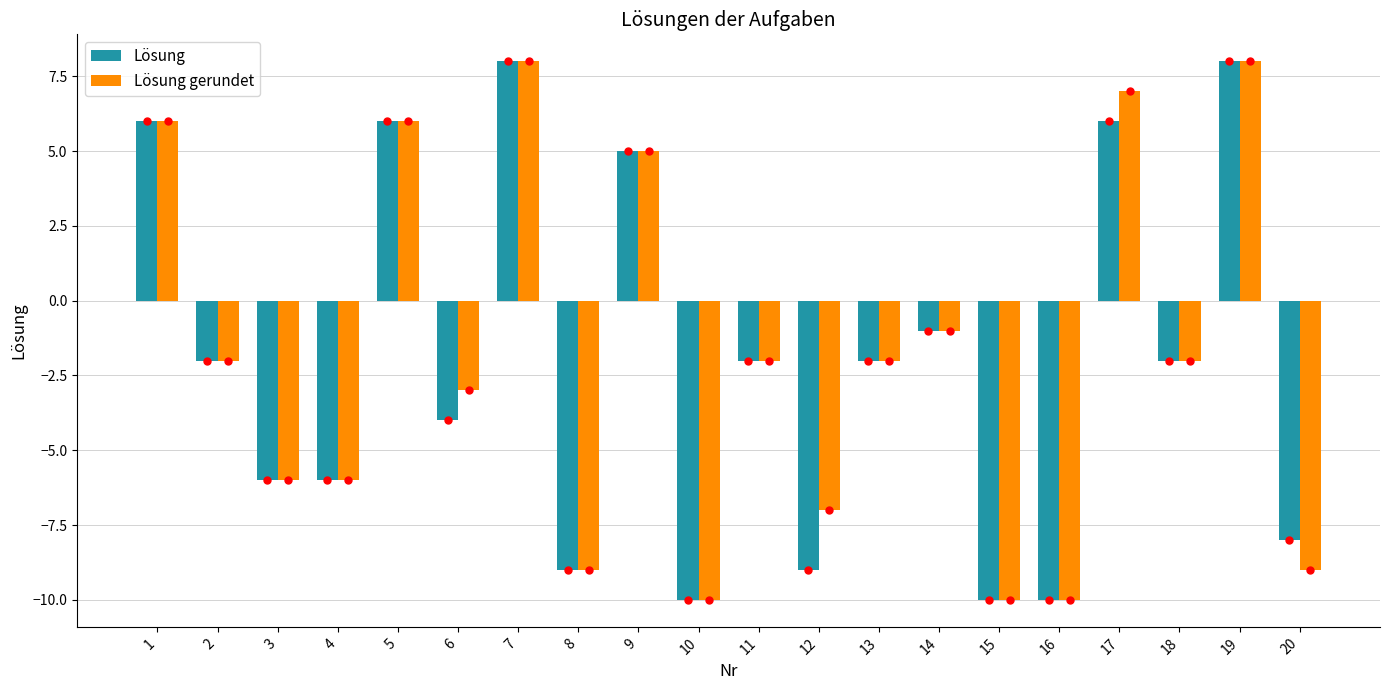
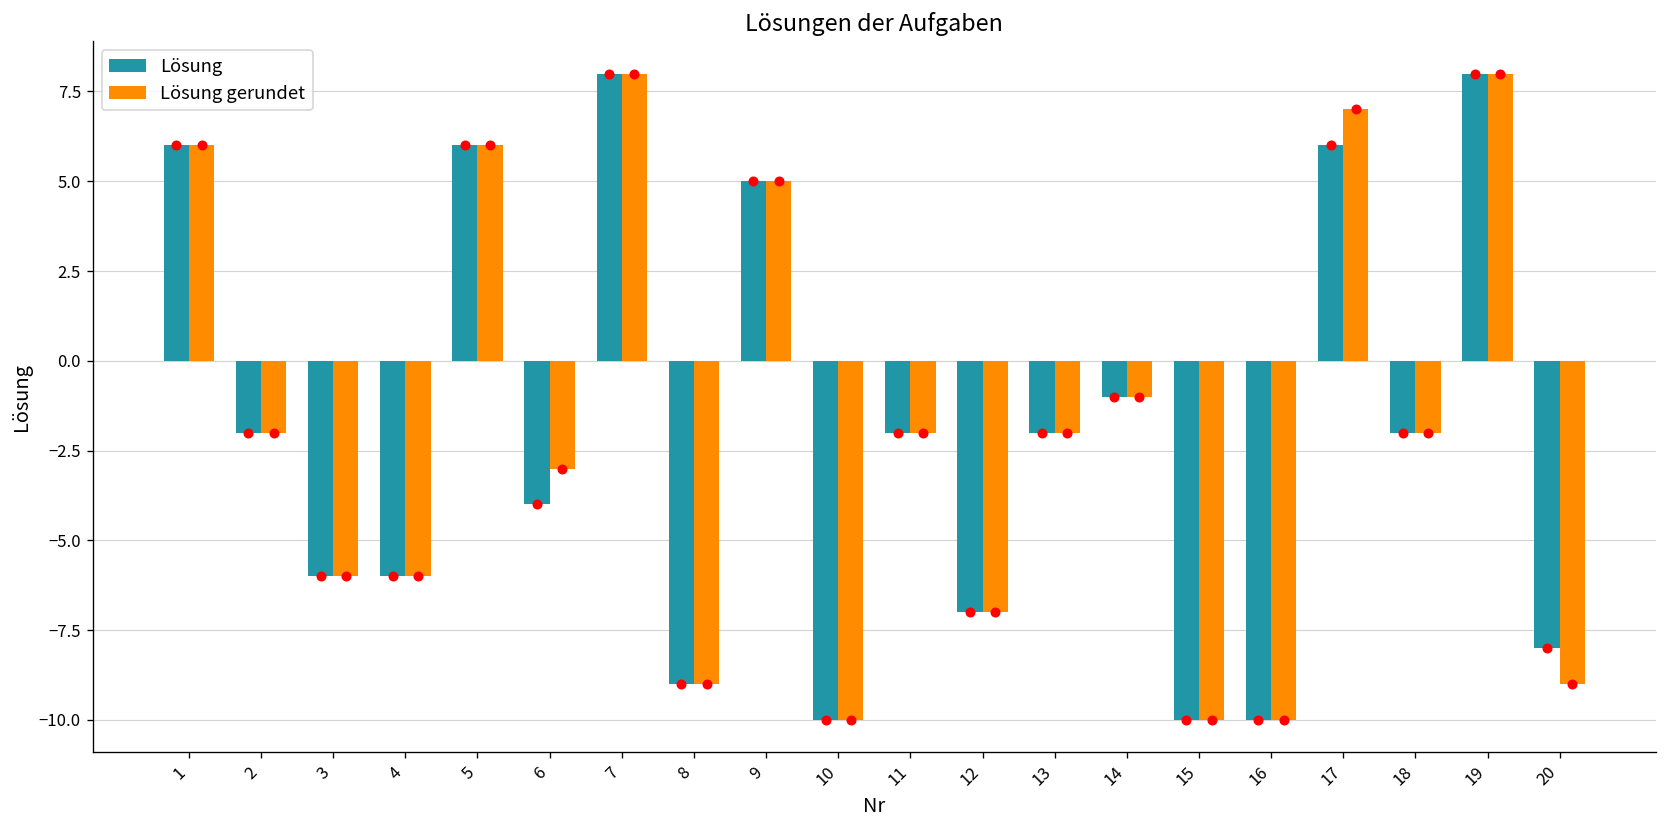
  {
    "Lösung": {
      "1": 6,
      "2": -2,
      "3": -6,
      "4": -6,
      "5": 6,
      "6": -4,
      "7": 8,
      "8": -9,
      "9": 5,
      "10": -10,
      "11": -2,
-     "12": -9,
+     "12": -7,
      "13": -2,
      "14": -1,
      "15": -10,
      "16": -10,
      "17": 6,
      "18": -2,
      "19": 8,
      "20": -8
    },
    "Lösung gerundet": {
      "1": 6,
      "2": -2,
      "3": -6,
      "4": -6,
      "5": 6,
      "6": -3,
      "7": 8,
      "8": -9,
      "9": 5,
      "10": -10,
      "11": -2,
      "12": -7,
      "13": -2,
      "14": -1,
      "15": -10,
      "16": -10,
      "17": 7,
      "18": -2,
      "19": 8,
      "20": -9
    }
  }
